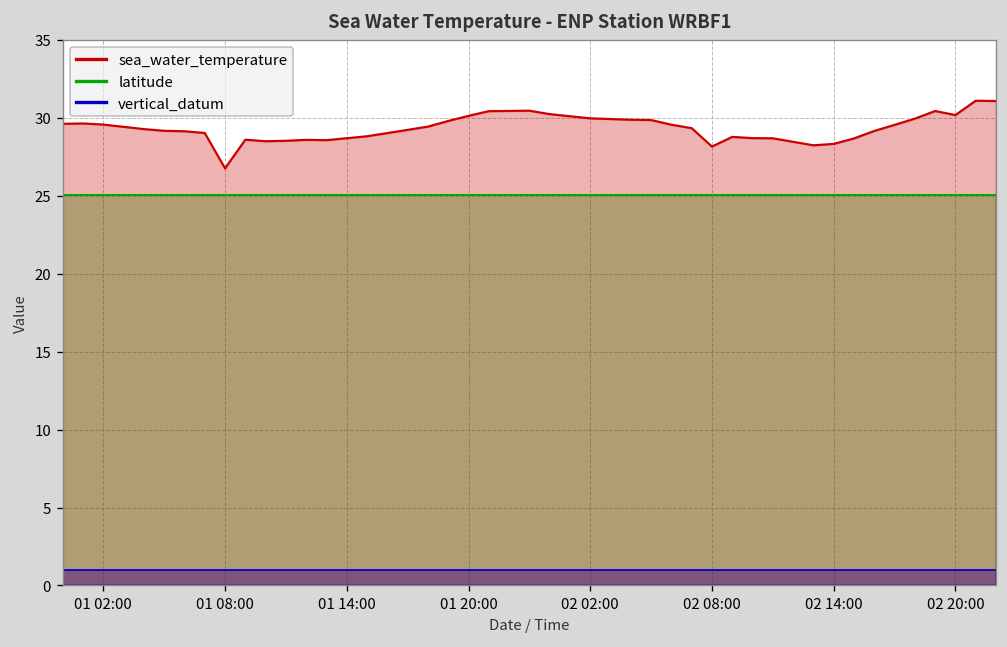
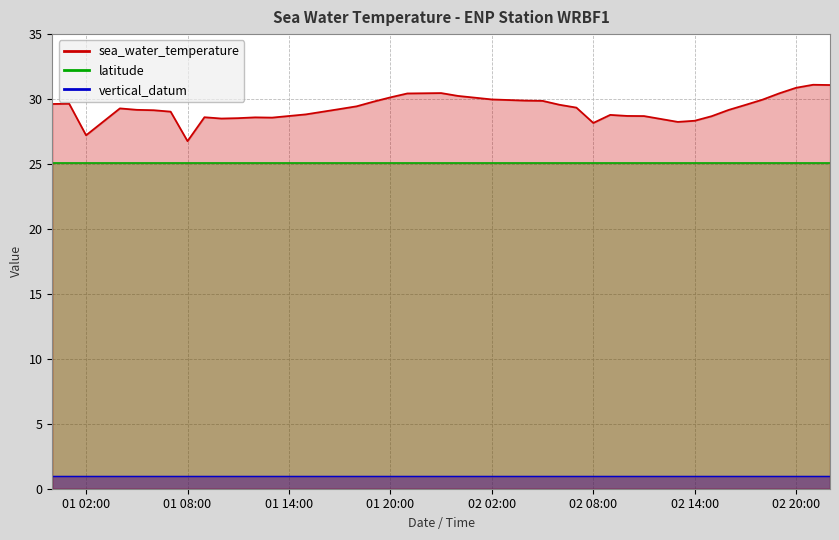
  {
    "latitude": {
      "01 02:00": 25.1,
      "01 08:00": 25.1,
      "01 20:00": 25.1,
      "02 02:00": 25.1,
      "02 08:00": 25.1,
      "02 14:00": 25.1,
      "02 20:00": 25.1
    },
    "vertical_datum": {
      "01 02:00": 1.0,
      "01 08:00": 1.0,
      "01 20:00": 1.0,
      "02 02:00": 1.0,
      "02 08:00": 1.0,
      "02 14:00": 1.0,
      "02 20:00": 1.0
    },
    "sea_water_temperature": {
-     "01 02:00": 29.6,
+     "01 02:00": 27.2,
      "01 08:00": 26.8,
      "01 20:00": 30.1,
      "02 02:00": 30.0,
      "02 08:00": 28.2,
      "02 14:00": 28.3,
-     "02 20:00": 30.2
+     "02 20:00": 30.9
    }
  }
